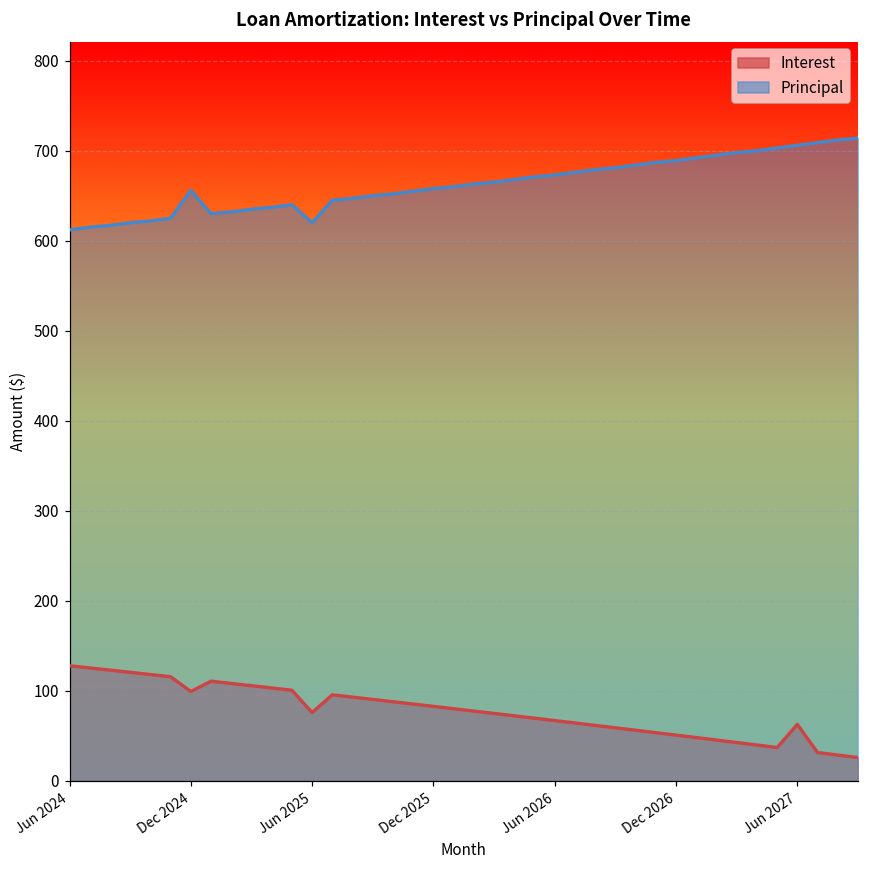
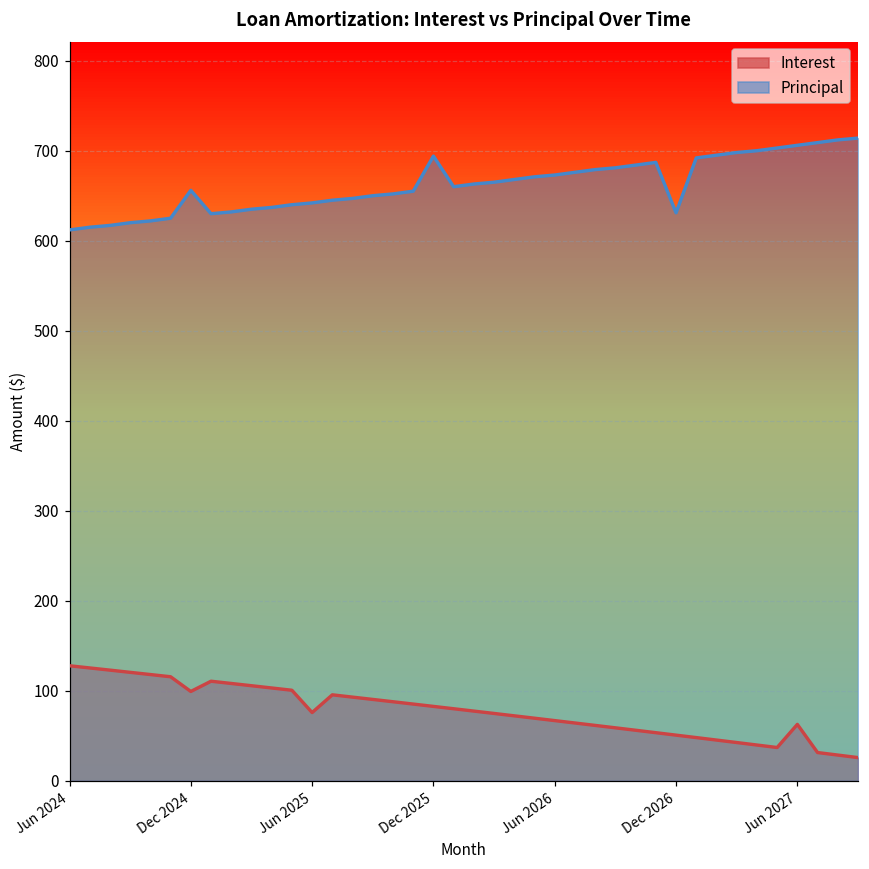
  {
    "Interest": {
      "Jun 2024": 130,
      "Dec 2024": 100,
      "Jun 2025": 80,
      "Dec 2025": 80,
      "Jun 2026": 70,
      "Dec 2026": 50,
      "Jun 2027": 60
    },
    "Principal": {
      "Jun 2024": 610,
      "Dec 2024": 660,
-     "Jun 2025": 620,
-     "Dec 2025": 660,
+     "Jun 2025": 640,
+     "Dec 2025": 690,
      "Jun 2026": 670,
-     "Dec 2026": 690,
+     "Dec 2026": 630,
      "Jun 2027": 710
    }
  }
